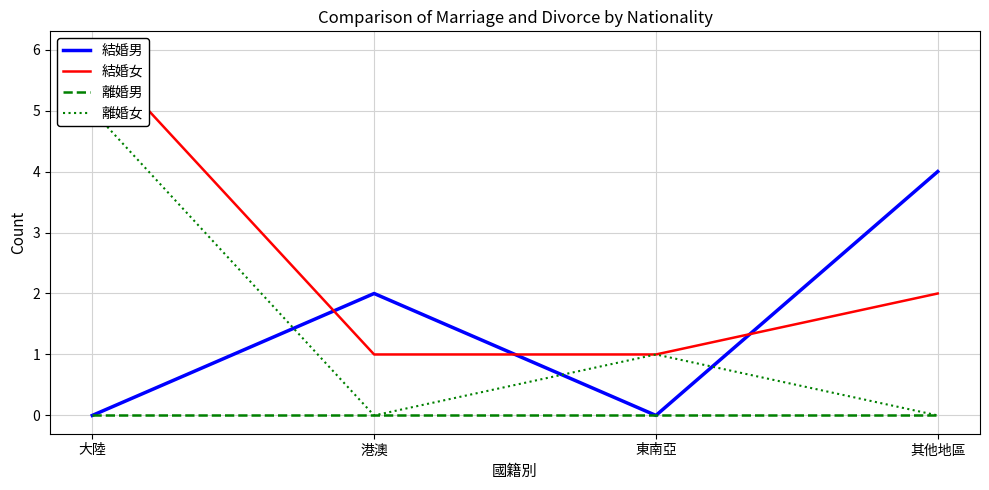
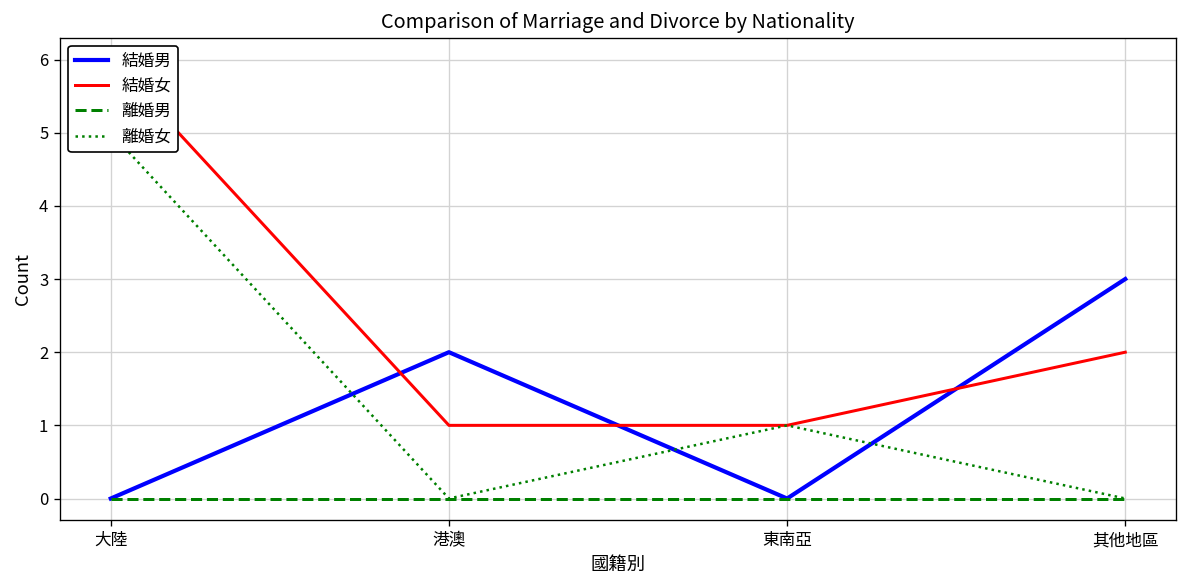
  {
    "結婚男": {
      "港澳": 2,
-     "其他地區": 4
+     "其他地區": 3
    },
    "結婚女": {
      "港澳": 1,
      "其他地區": 2
    }
  }
